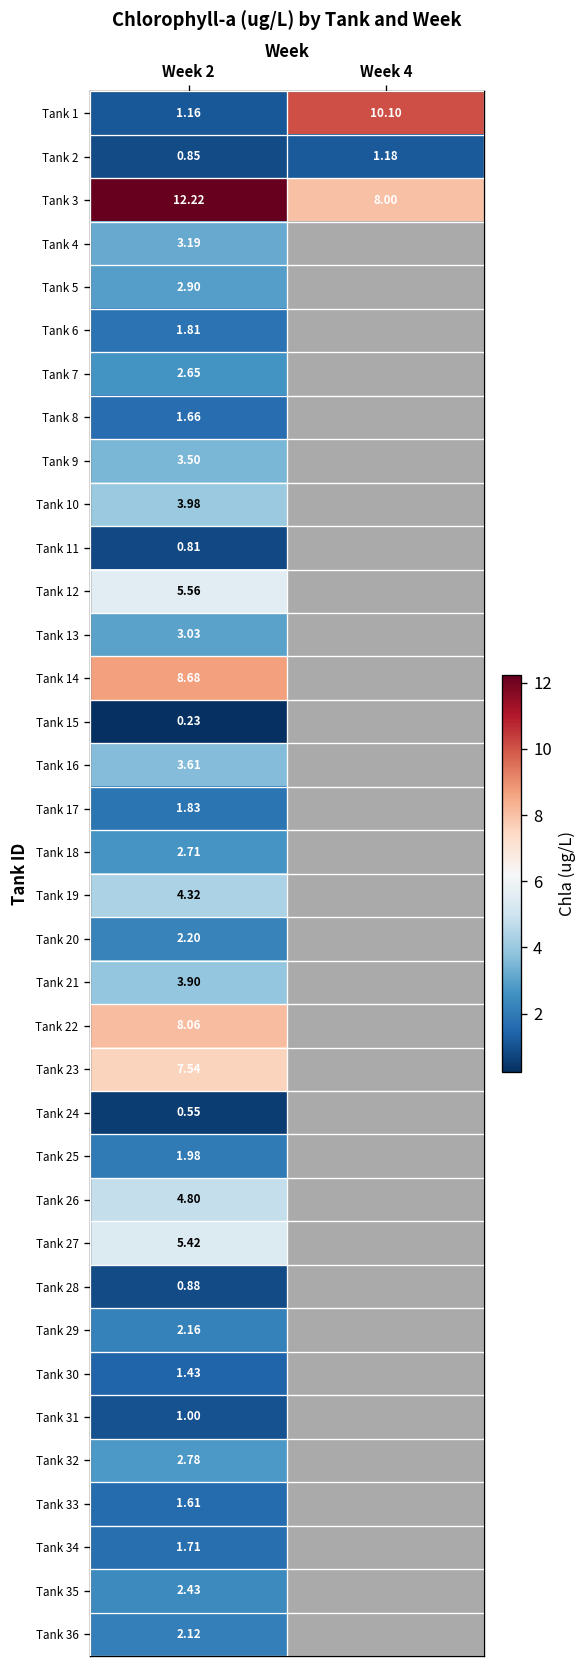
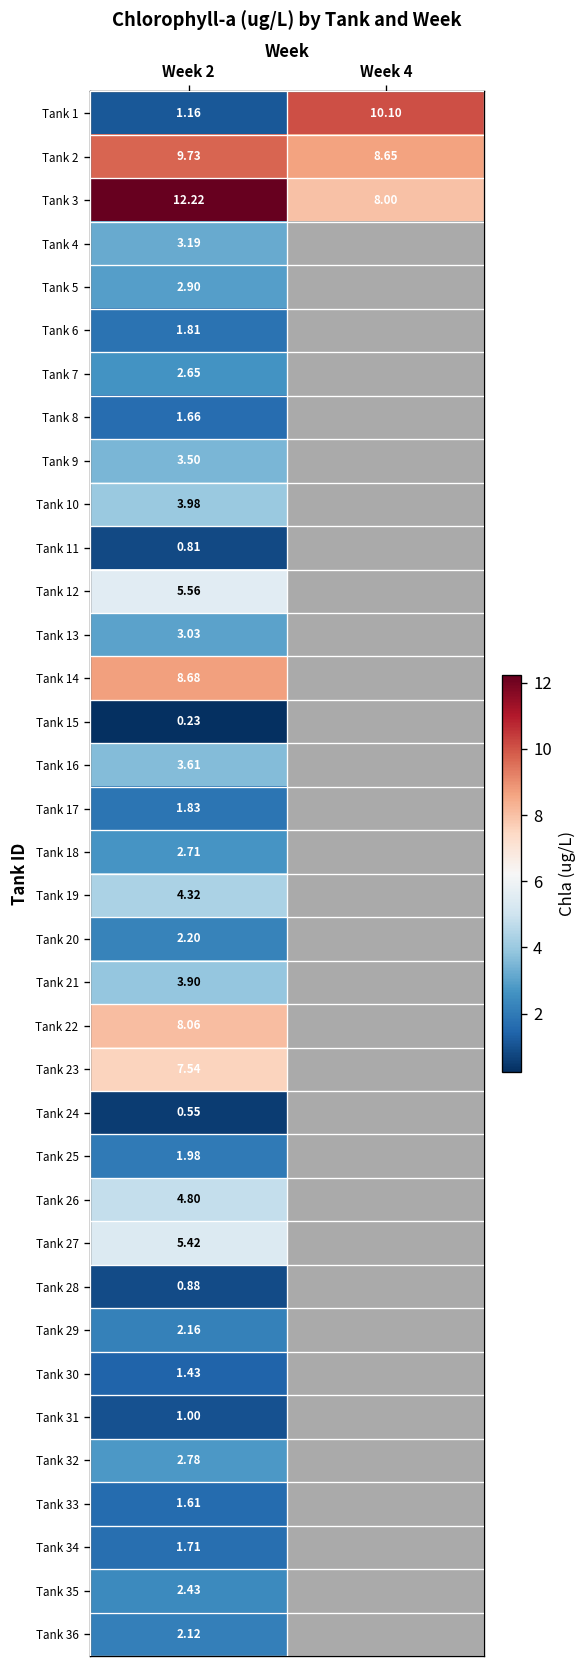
  {
    "Tank 1": {
      "Week 2": 1.16,
      "Week 4": 10.10
    },
    "Tank 2": {
-     "Week 2": 0.85,
-     "Week 4": 1.18
+     "Week 2": 9.73,
+     "Week 4": 8.65
    },
    "Tank 3": {
      "Week 2": 12.22,
      "Week 4": 8.00
    },
    "Tank 4": {
      "Week 2": 3.19
    },
    "Tank 5": {
      "Week 2": 2.90
    },
    "Tank 6": {
      "Week 2": 1.81
    },
    "Tank 7": {
      "Week 2": 2.65
    },
    "Tank 8": {
      "Week 2": 1.66
    },
    "Tank 9": {
      "Week 2": 3.50
    },
    "Tank 10": {
      "Week 2": 3.98
    },
    "Tank 11": {
      "Week 2": 0.81
    },
    "Tank 12": {
      "Week 2": 5.56
    },
    "Tank 13": {
      "Week 2": 3.03
    },
    "Tank 14": {
      "Week 2": 8.68
    },
    "Tank 15": {
      "Week 2": 0.23
    },
    "Tank 16": {
      "Week 2": 3.61
    },
    "Tank 17": {
      "Week 2": 1.83
    },
    "Tank 18": {
      "Week 2": 2.71
    },
    "Tank 19": {
      "Week 2": 4.32
    },
    "Tank 20": {
      "Week 2": 2.20
    },
    "Tank 21": {
      "Week 2": 3.90
    },
    "Tank 22": {
      "Week 2": 8.06
    },
    "Tank 23": {
      "Week 2": 7.54
    },
    "Tank 24": {
      "Week 2": 0.55
    },
    "Tank 25": {
      "Week 2": 1.98
    },
    "Tank 26": {
      "Week 2": 4.80
    },
    "Tank 27": {
      "Week 2": 5.42
    },
    "Tank 28": {
      "Week 2": 0.88
    },
    "Tank 29": {
      "Week 2": 2.16
    },
    "Tank 30": {
      "Week 2": 1.43
    },
    "Tank 31": {
      "Week 2": 1.00
    },
    "Tank 32": {
      "Week 2": 2.78
    },
    "Tank 33": {
      "Week 2": 1.61
    },
    "Tank 34": {
      "Week 2": 1.71
    },
    "Tank 35": {
      "Week 2": 2.43
    },
    "Tank 36": {
      "Week 2": 2.12
    }
  }
